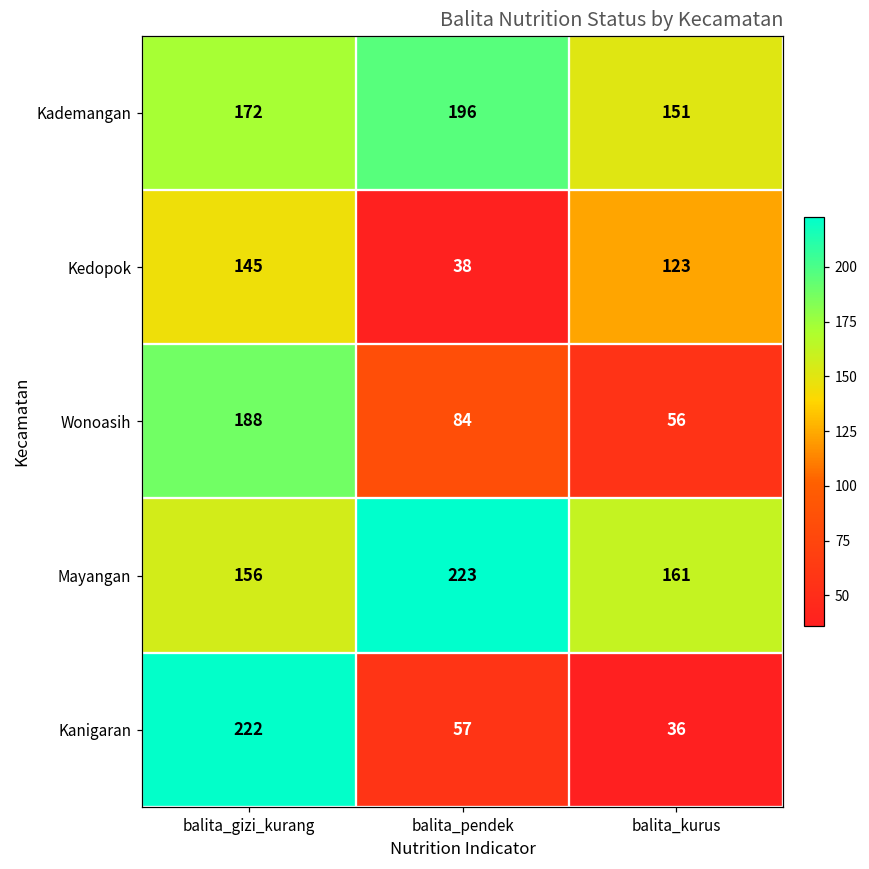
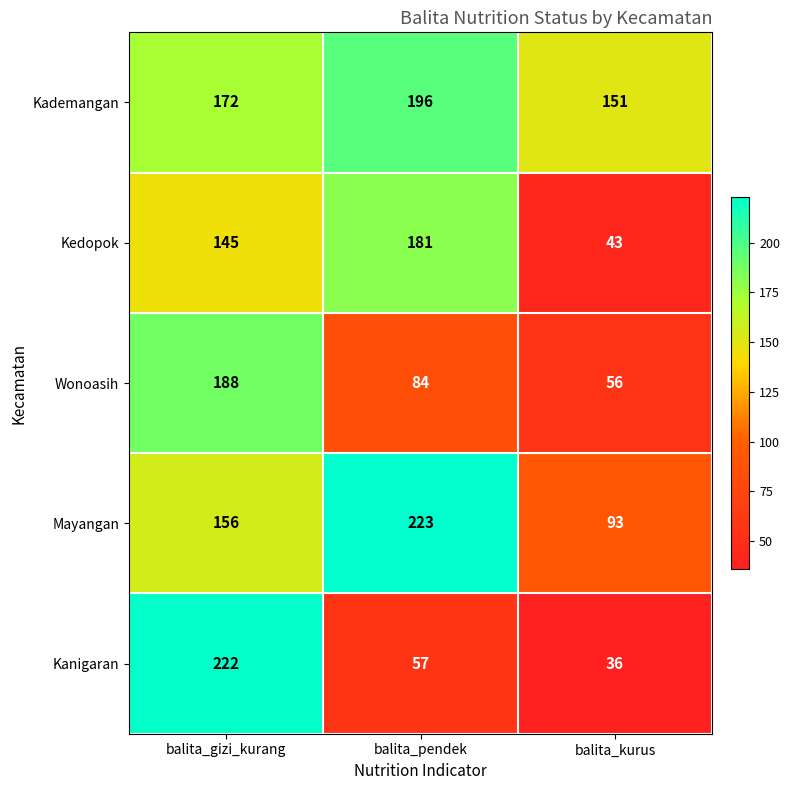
  {
    "Kademangan": {
      "balita_gizi_kurang": 172,
      "balita_pendek": 196,
      "balita_kurus": 151
    },
    "Kedopok": {
      "balita_gizi_kurang": 145,
-     "balita_pendek": 38,
-     "balita_kurus": 123
+     "balita_pendek": 181,
+     "balita_kurus": 43
    },
    "Wonoasih": {
      "balita_gizi_kurang": 188,
      "balita_pendek": 84,
      "balita_kurus": 56
    },
    "Mayangan": {
      "balita_gizi_kurang": 156,
      "balita_pendek": 223,
-     "balita_kurus": 161
+     "balita_kurus": 93
    },
    "Kanigaran": {
      "balita_gizi_kurang": 222,
      "balita_pendek": 57,
      "balita_kurus": 36
    }
  }
